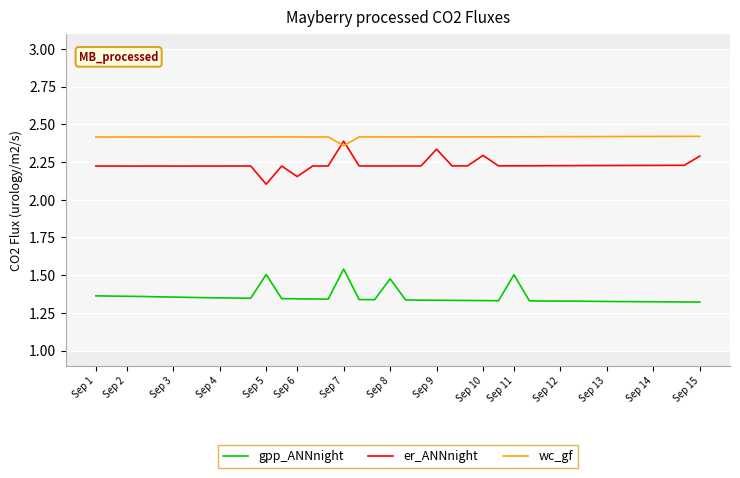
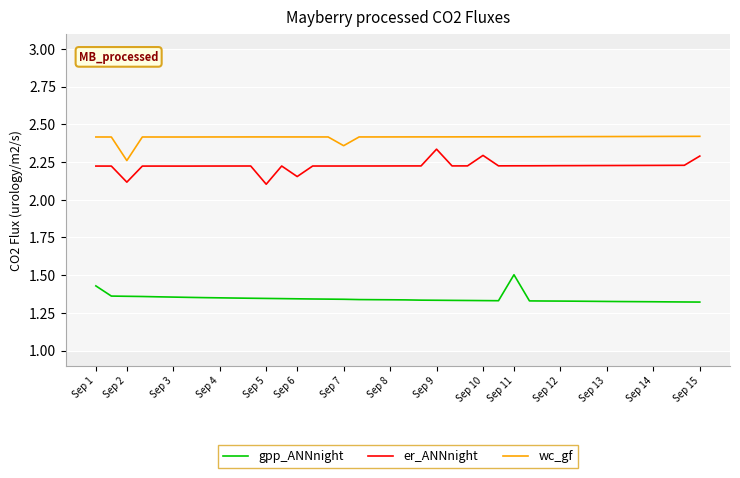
  {
    "gpp_ANNnight": {
-     "Sep 1": 1.36,
+     "Sep 1": 1.43,
      "Sep 2": 1.36,
      "Sep 3": 1.35,
      "Sep 4": 1.35,
-     "Sep 5": 1.51,
+     "Sep 5": 1.35,
      "Sep 6": 1.34,
-     "Sep 7": 1.54,
-     "Sep 8": 1.48,
+     "Sep 7": 1.34,
+     "Sep 8": 1.34,
      "Sep 9": 1.33,
      "Sep 10": 1.33,
      "Sep 11": 1.50,
      "Sep 12": 1.33,
      "Sep 13": 1.33,
      "Sep 14": 1.32,
      "Sep 15": 1.32
    },
    "er_ANNnight": {
      "Sep 1": 2.22,
-     "Sep 2": 2.22,
+     "Sep 2": 2.12,
      "Sep 3": 2.22,
      "Sep 4": 2.22,
      "Sep 5": 2.10,
      "Sep 6": 2.15,
-     "Sep 7": 2.39,
+     "Sep 7": 2.22,
      "Sep 8": 2.22,
      "Sep 9": 2.34,
      "Sep 10": 2.29,
      "Sep 11": 2.23,
      "Sep 12": 2.23,
      "Sep 13": 2.23,
      "Sep 14": 2.23,
      "Sep 15": 2.29
    },
    "wc_gf": {
      "Sep 1": 2.42,
-     "Sep 2": 2.42,
+     "Sep 2": 2.26,
      "Sep 3": 2.42,
      "Sep 4": 2.42,
      "Sep 5": 2.42,
      "Sep 6": 2.42,
      "Sep 7": 2.36,
      "Sep 8": 2.42,
      "Sep 9": 2.42,
      "Sep 10": 2.42,
      "Sep 11": 2.42,
      "Sep 12": 2.42,
      "Sep 13": 2.42,
      "Sep 14": 2.42,
      "Sep 15": 2.42
    }
  }
